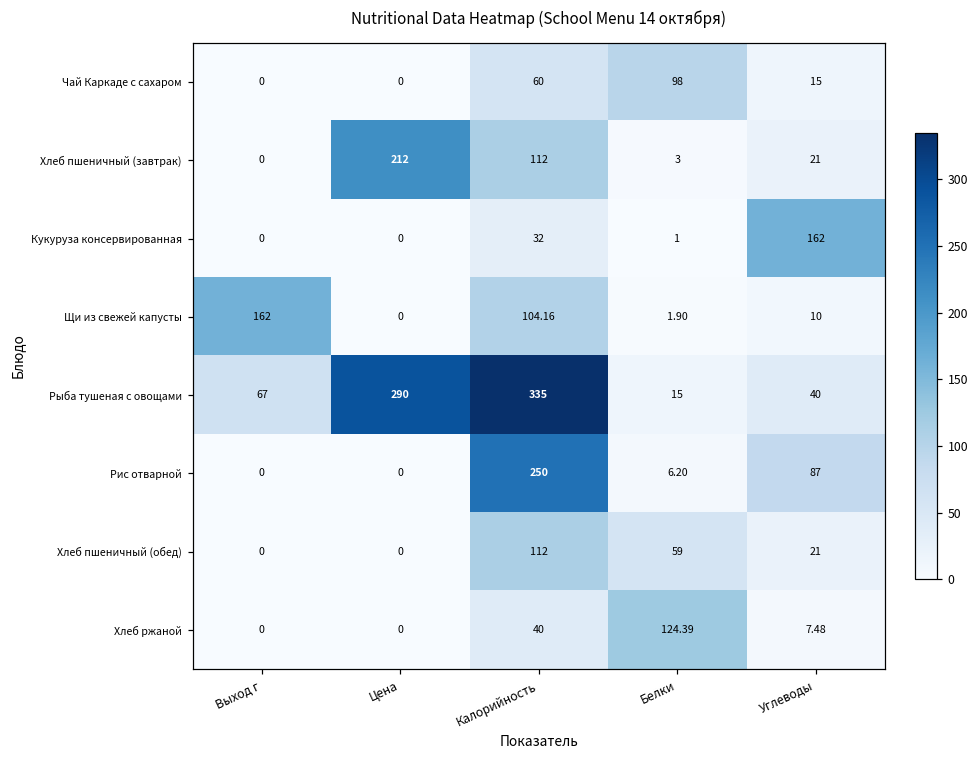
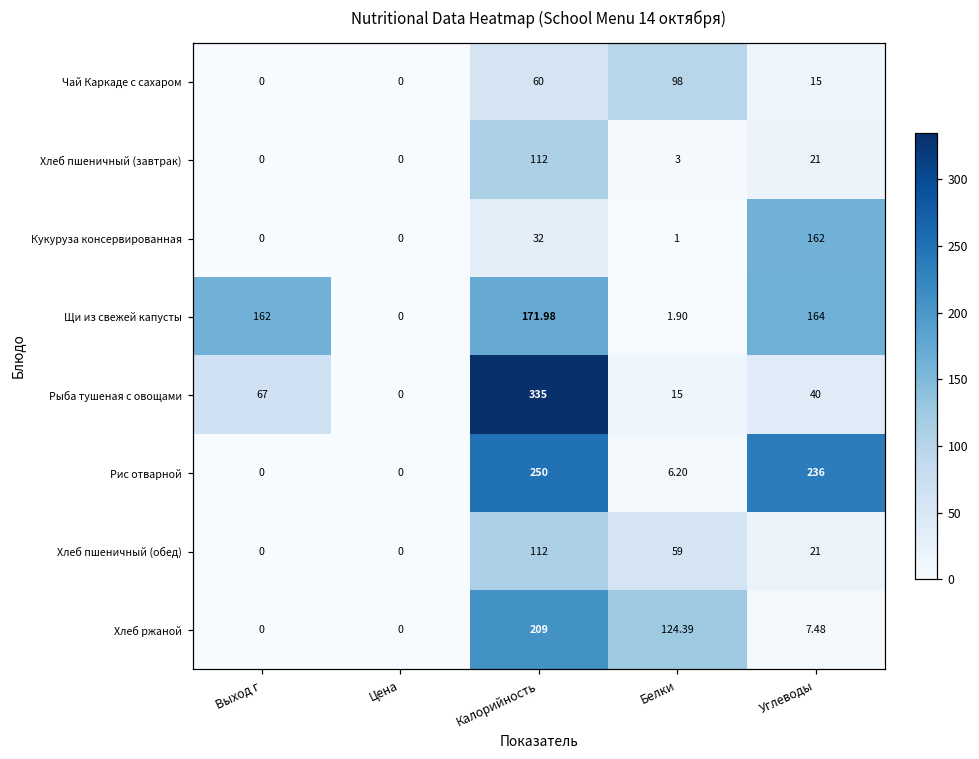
  {
    "Чай Каркаде с сахаром": {
      "Выход г": 0,
      "Цена": 0,
      "Калорийность": 60,
      "Белки": 98,
      "Углеводы": 15
    },
    "Хлеб пшеничный (завтрак)": {
      "Выход г": 0,
-     "Цена": 212,
+     "Цена": 0,
      "Калорийность": 112,
      "Белки": 3,
      "Углеводы": 21
    },
    "Кукуруза консервированная": {
      "Выход г": 0,
      "Цена": 0,
      "Калорийность": 32,
      "Белки": 1,
      "Углеводы": 162
    },
    "Щи из свежей капусты": {
      "Выход г": 162,
      "Цена": 0,
-     "Калорийность": 104.16,
+     "Калорийность": 171.98,
      "Белки": 1.90,
-     "Углеводы": 10
+     "Углеводы": 164
    },
    "Рыба тушеная с овощами": {
      "Выход г": 67,
-     "Цена": 290,
+     "Цена": 0,
      "Калорийность": 335,
      "Белки": 15,
      "Углеводы": 40
    },
    "Рис отварной": {
      "Выход г": 0,
      "Цена": 0,
      "Калорийность": 250,
      "Белки": 6.20,
-     "Углеводы": 87
+     "Углеводы": 236
    },
    "Хлеб пшеничный (обед)": {
      "Выход г": 0,
      "Цена": 0,
      "Калорийность": 112,
      "Белки": 59,
      "Углеводы": 21
    },
    "Хлеб ржаной": {
      "Выход г": 0,
      "Цена": 0,
-     "Калорийность": 40,
+     "Калорийность": 209,
      "Белки": 124.39,
      "Углеводы": 7.48
    }
  }
